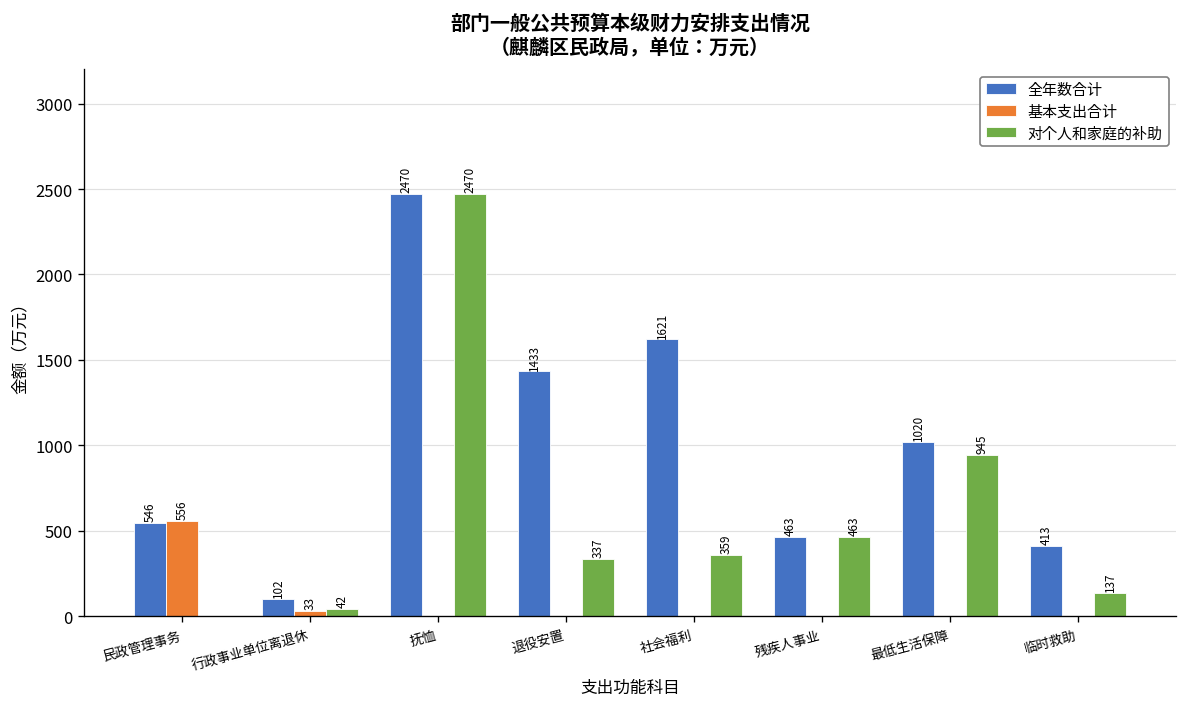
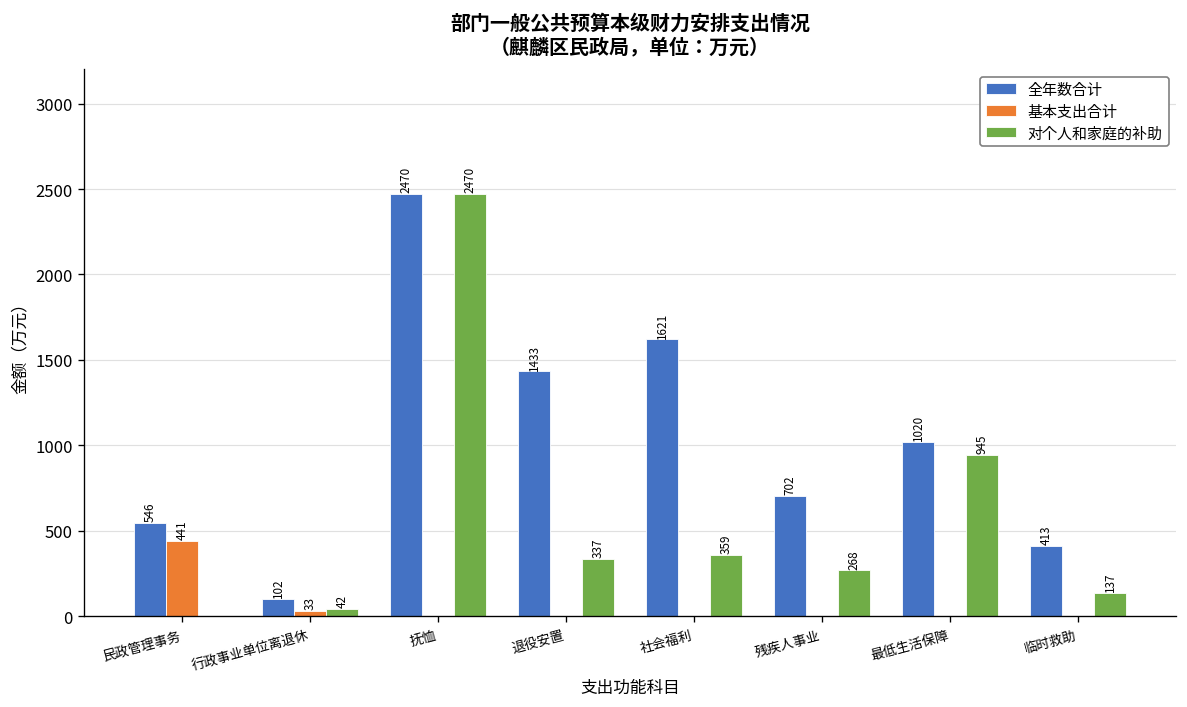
  {
    "全年数合计": {
      "民政管理事务": 546,
      "行政事业单位离退休": 102,
      "抚恤": 2470,
      "退役安置": 1433,
      "社会福利": 1621,
-     "残疾人事业": 463,
+     "残疾人事业": 702,
      "最低生活保障": 1020,
      "临时救助": 413
    },
    "基本支出合计": {
-     "民政管理事务": 556,
+     "民政管理事务": 441,
      "行政事业单位离退休": 33
    },
    "对个人和家庭的补助": {
      "行政事业单位离退休": 42,
      "抚恤": 2470,
      "退役安置": 337,
      "社会福利": 359,
-     "残疾人事业": 463,
+     "残疾人事业": 268,
      "最低生活保障": 945,
      "临时救助": 137
    }
  }
